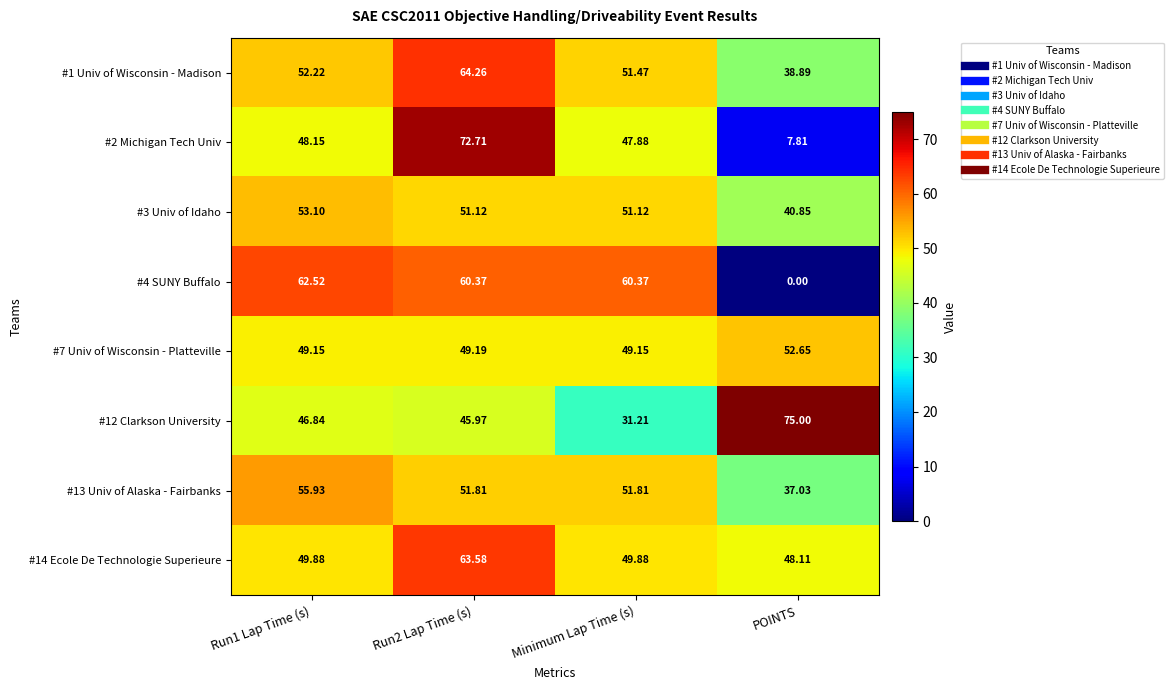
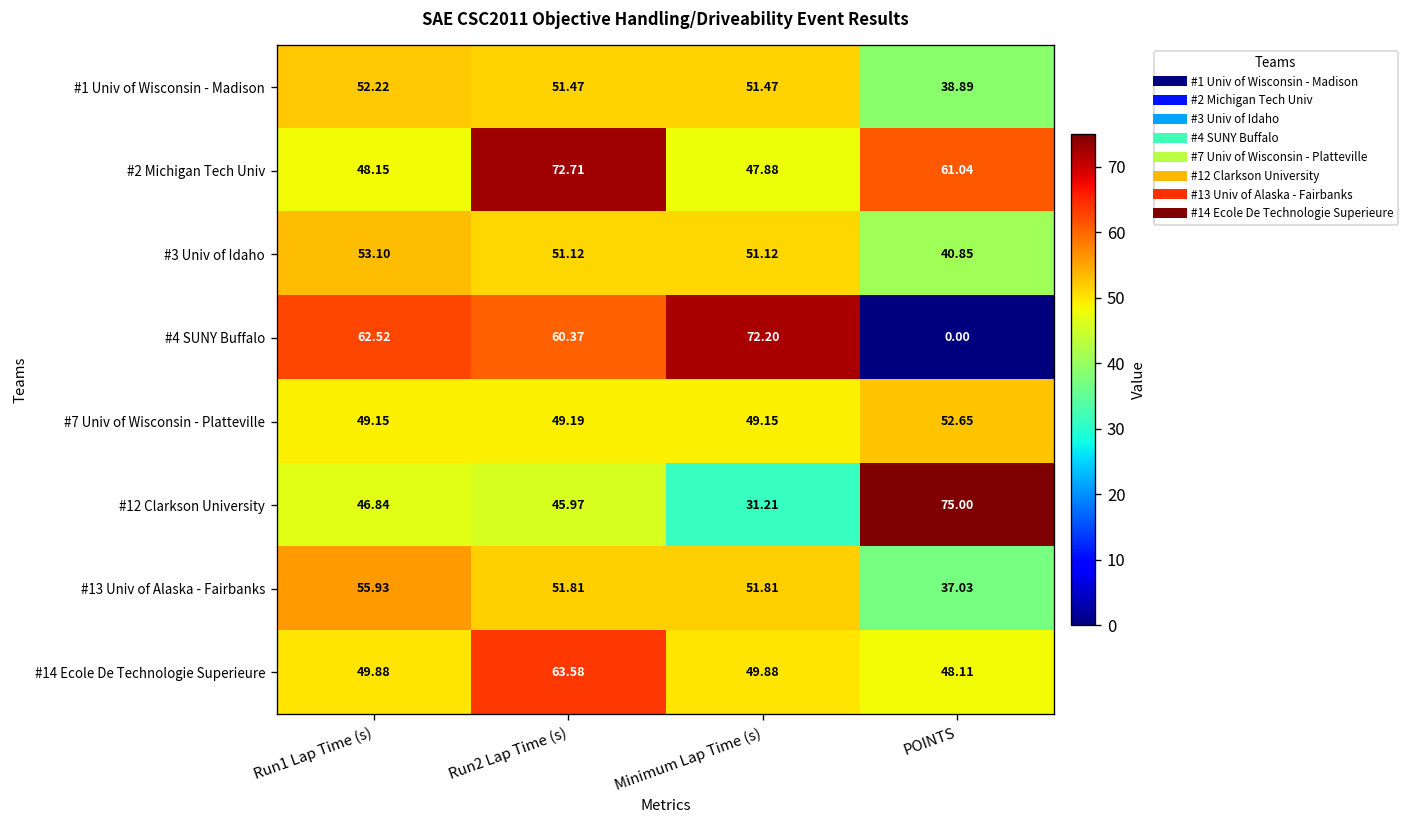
  {
    "#1 Univ of Wisconsin - Madison": {
      "Run1 Lap Time (s)": 52.22,
-     "Run2 Lap Time (s)": 64.26,
+     "Run2 Lap Time (s)": 51.47,
      "Minimum Lap Time (s)": 51.47,
      "POINTS": 38.89
    },
    "#2 Michigan Tech Univ": {
      "Run1 Lap Time (s)": 48.15,
      "Run2 Lap Time (s)": 72.71,
      "Minimum Lap Time (s)": 47.88,
-     "POINTS": 7.81
+     "POINTS": 61.04
    },
    "#3 Univ of Idaho": {
      "Run1 Lap Time (s)": 53.10,
      "Run2 Lap Time (s)": 51.12,
      "Minimum Lap Time (s)": 51.12,
      "POINTS": 40.85
    },
    "#4 SUNY Buffalo": {
      "Run1 Lap Time (s)": 62.52,
      "Run2 Lap Time (s)": 60.37,
-     "Minimum Lap Time (s)": 60.37,
+     "Minimum Lap Time (s)": 72.20,
      "POINTS": 0.00
    },
    "#7 Univ of Wisconsin - Platteville": {
      "Run1 Lap Time (s)": 49.15,
      "Run2 Lap Time (s)": 49.19,
      "Minimum Lap Time (s)": 49.15,
      "POINTS": 52.65
    },
    "#12 Clarkson University": {
      "Run1 Lap Time (s)": 46.84,
      "Run2 Lap Time (s)": 45.97,
      "Minimum Lap Time (s)": 31.21,
      "POINTS": 75.00
    },
    "#13 Univ of Alaska - Fairbanks": {
      "Run1 Lap Time (s)": 55.93,
      "Run2 Lap Time (s)": 51.81,
      "Minimum Lap Time (s)": 51.81,
      "POINTS": 37.03
    },
    "#14 Ecole De Technologie Superieure": {
      "Run1 Lap Time (s)": 49.88,
      "Run2 Lap Time (s)": 63.58,
      "Minimum Lap Time (s)": 49.88,
      "POINTS": 48.11
    }
  }
